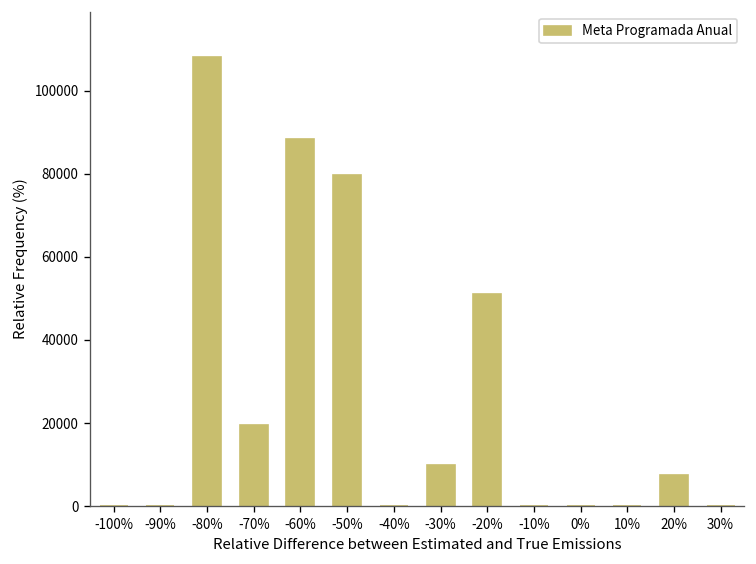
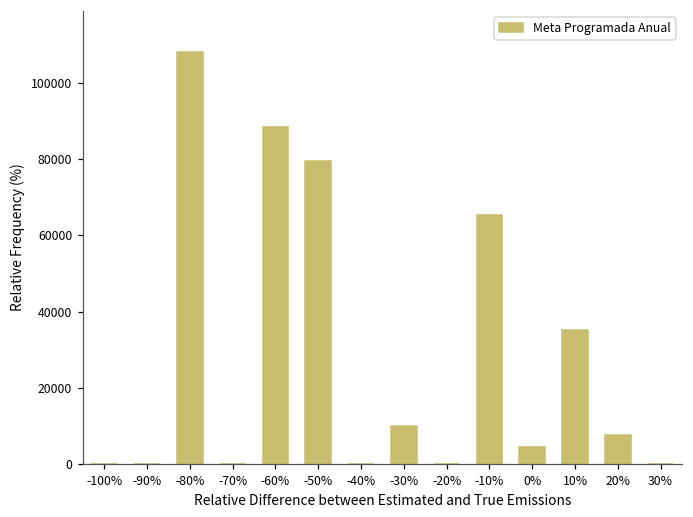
  {
    "-80%": 108000,
-   "-70%": 20000,
+   "-70%": 0,
    "-60%": 88000,
    "-50%": 80000,
    "-30%": 10000,
-   "-20%": 51000,
-   "-10%": 0,
-   "0%": 0,
-   "10%": 0,
+   "-20%": 0,
+   "-10%": 66000,
+   "0%": 4000,
+   "10%": 35000,
    "20%": 7000
  }
